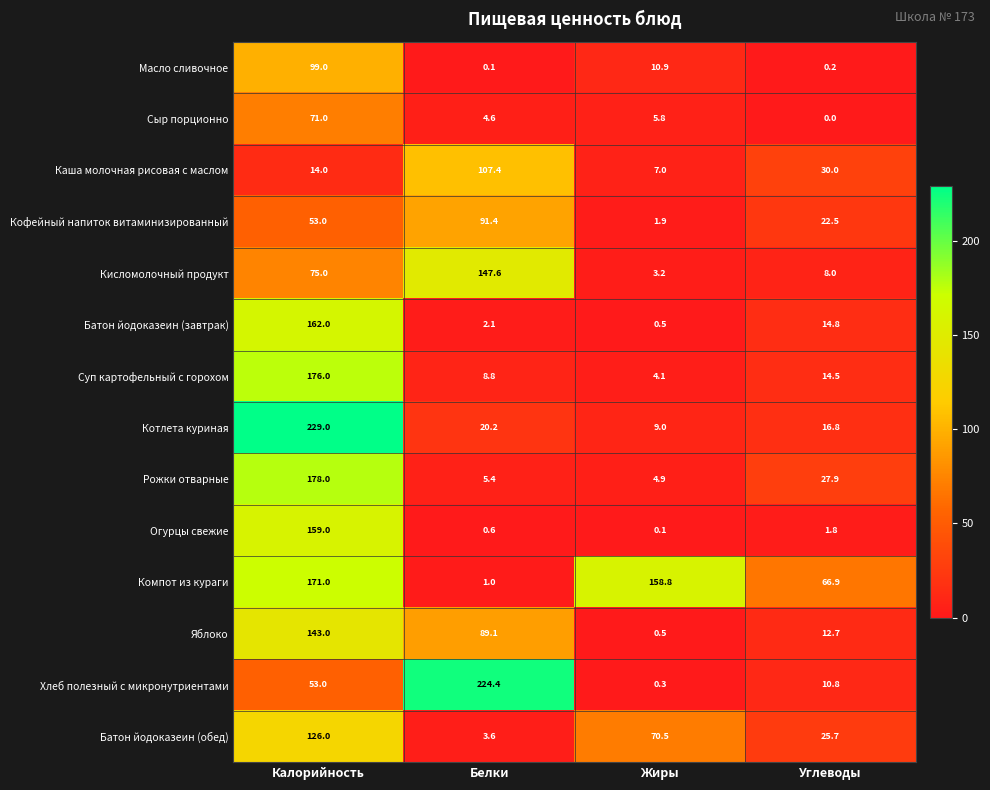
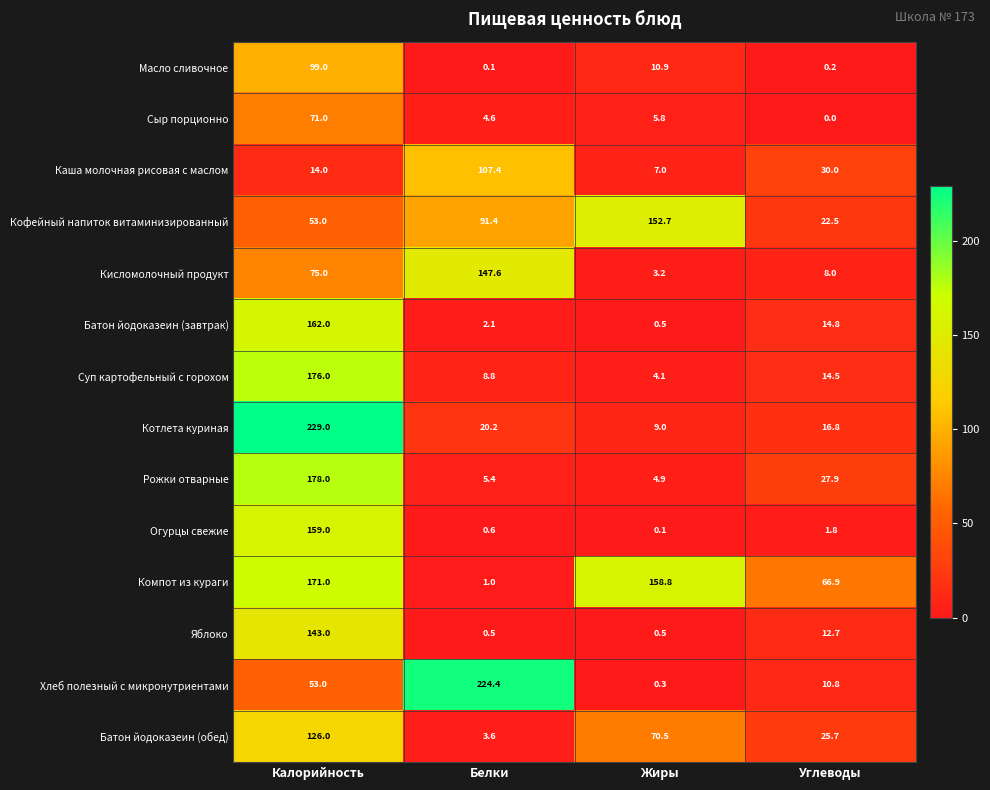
  {
    "Масло сливочное": {
      "Калорийность": 99.0,
      "Белки": 0.1,
      "Жиры": 10.9,
      "Углеводы": 0.2
    },
    "Сыр порционно": {
      "Калорийность": 71.0,
      "Белки": 4.6,
      "Жиры": 5.8,
      "Углеводы": 0.0
    },
    "Каша молочная рисовая с маслом": {
      "Калорийность": 14.0,
      "Белки": 107.4,
      "Жиры": 7.0,
      "Углеводы": 30.0
    },
    "Кофейный напиток витаминизированный": {
      "Калорийность": 53.0,
      "Белки": 91.4,
-     "Жиры": 1.9,
+     "Жиры": 152.7,
      "Углеводы": 22.5
    },
    "Кисломолочный продукт": {
      "Калорийность": 75.0,
      "Белки": 147.6,
      "Жиры": 3.2,
      "Углеводы": 8.0
    },
    "Батон йодоказеин (завтрак)": {
      "Калорийность": 162.0,
      "Белки": 2.1,
      "Жиры": 0.5,
      "Углеводы": 14.8
    },
    "Суп картофельный с горохом": {
      "Калорийность": 176.0,
      "Белки": 8.8,
      "Жиры": 4.1,
      "Углеводы": 14.5
    },
    "Котлета куриная": {
      "Калорийность": 229.0,
      "Белки": 20.2,
      "Жиры": 9.0,
      "Углеводы": 16.8
    },
    "Рожки отварные": {
      "Калорийность": 178.0,
      "Белки": 5.4,
      "Жиры": 4.9,
      "Углеводы": 27.9
    },
    "Огурцы свежие": {
      "Калорийность": 159.0,
      "Белки": 0.6,
      "Жиры": 0.1,
      "Углеводы": 1.8
    },
    "Компот из кураги": {
      "Калорийность": 171.0,
      "Белки": 1.0,
      "Жиры": 158.8,
      "Углеводы": 66.9
    },
    "Яблоко": {
      "Калорийность": 143.0,
-     "Белки": 89.1,
+     "Белки": 0.5,
      "Жиры": 0.5,
      "Углеводы": 12.7
    },
    "Хлеб полезный с микронутриентами": {
      "Калорийность": 53.0,
      "Белки": 224.4,
      "Жиры": 0.3,
      "Углеводы": 10.8
    },
    "Батон йодоказеин (обед)": {
      "Калорийность": 126.0,
      "Белки": 3.6,
      "Жиры": 70.5,
      "Углеводы": 25.7
    }
  }
